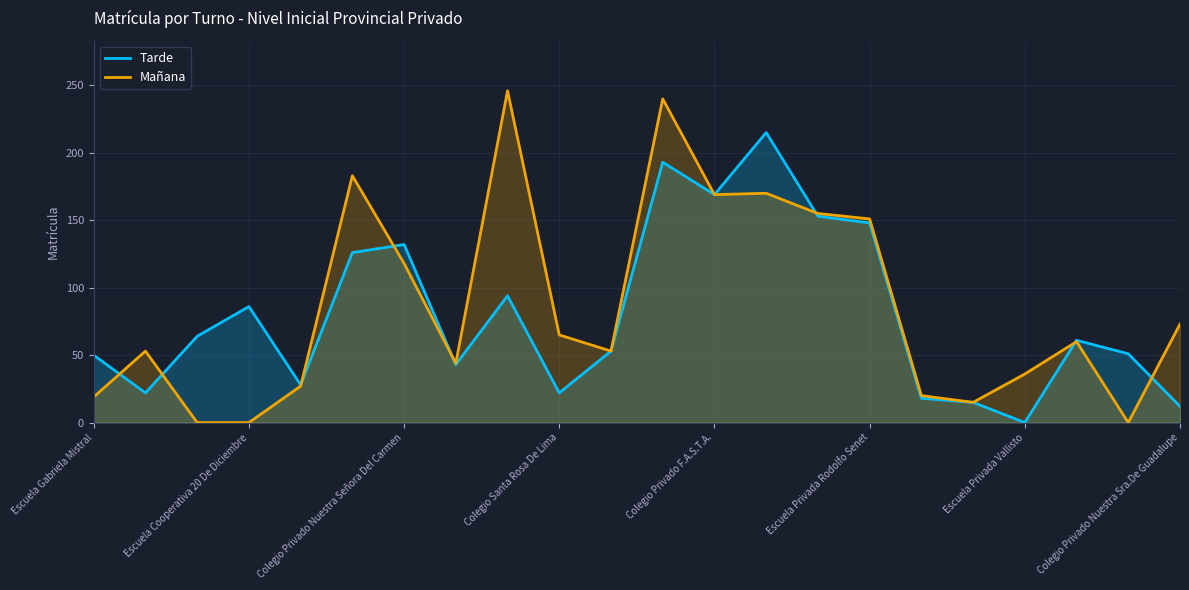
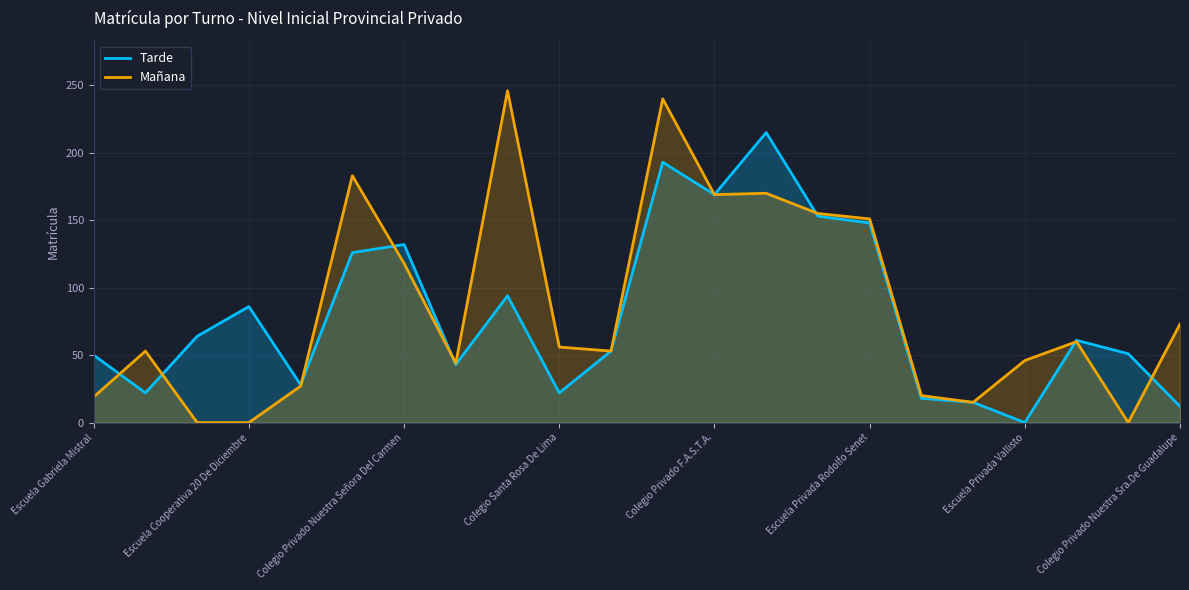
  {
    "Tarde": {
      "Escuela Gabriela Mistral": 50,
      "Escuela Cooperativa 20 De Diciembre": 86,
      "Colegio Privado Nuestra Señora Del Carmen": 132,
      "Colegio Santa Rosa De Lima": 22,
      "Escuela Privada Rodolfo Senet": 148,
      "Escuela Privada Vallisto": 0,
      "Colegio Privado Nuestra Sra.De Guadalupe": 12
    },
    "Mañana": {
      "Escuela Gabriela Mistral": 19,
      "Escuela Cooperativa 20 De Diciembre": 0,
      "Colegio Privado Nuestra Señora Del Carmen": 118,
-     "Colegio Santa Rosa De Lima": 65,
+     "Colegio Santa Rosa De Lima": 56,
      "Escuela Privada Rodolfo Senet": 151,
-     "Escuela Privada Vallisto": 36,
+     "Escuela Privada Vallisto": 46,
      "Colegio Privado Nuestra Sra.De Guadalupe": 73
    }
  }
